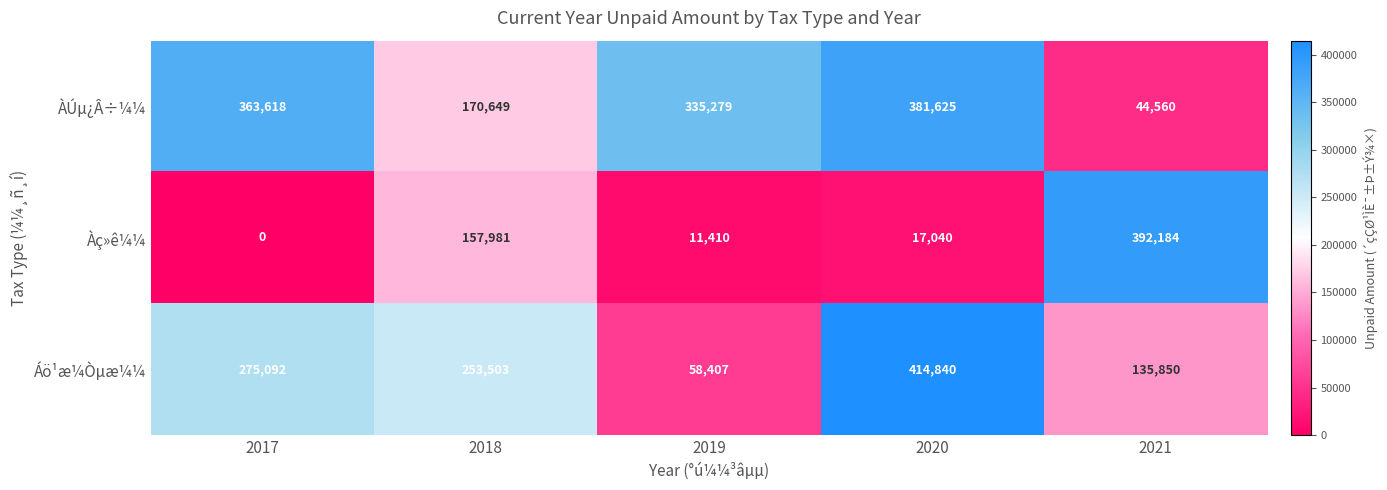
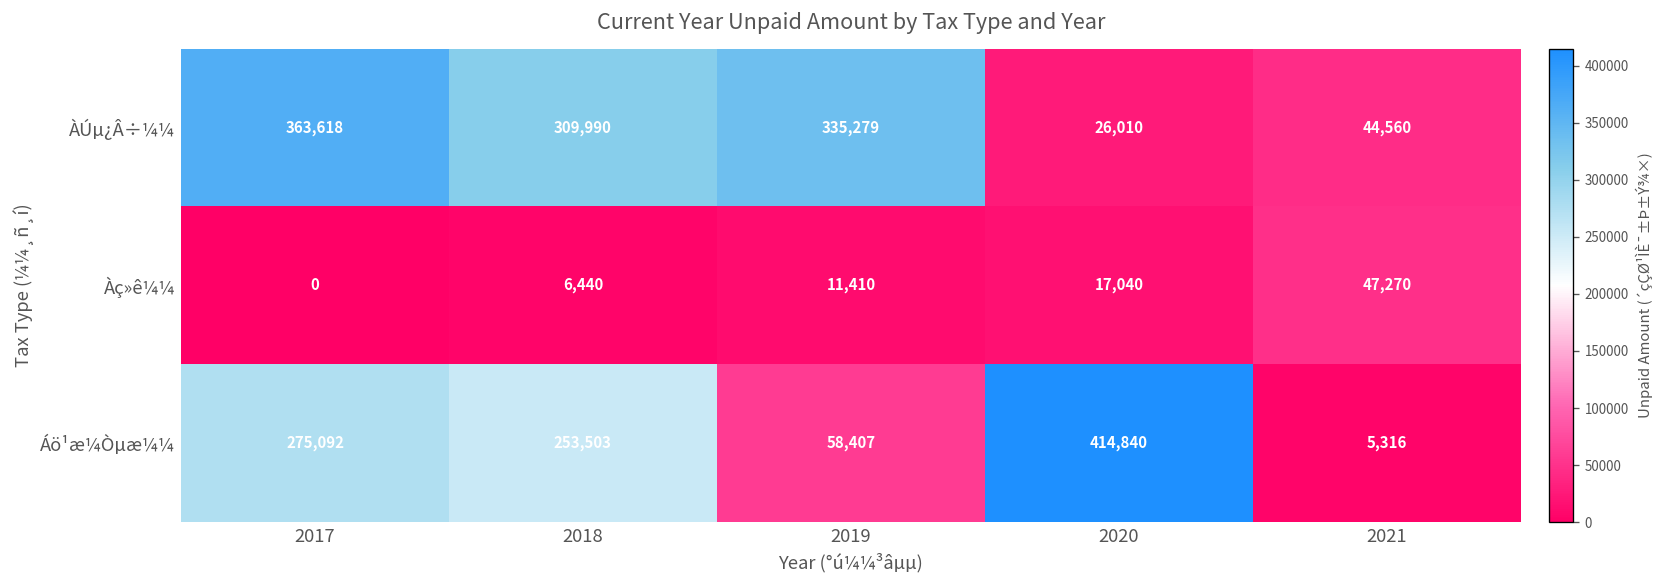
  {
    "ÀÚµ¿Â÷¼¼": {
      "2017": "363,618",
-     "2018": "170,649",
+     "2018": "309,990",
      "2019": "335,279",
-     "2020": "381,625",
+     "2020": "26,010",
      "2021": "44,560"
    },
    "Àç»ê¼¼": {
      "2017": "0",
-     "2018": "157,981",
+     "2018": "6,440",
      "2019": "11,410",
      "2020": "17,040",
-     "2021": "392,184"
+     "2021": "47,270"
    },
    "Áö¹æ¼Òµæ¼¼": {
      "2017": "275,092",
      "2018": "253,503",
      "2019": "58,407",
      "2020": "414,840",
-     "2021": "135,850"
+     "2021": "5,316"
    }
  }
